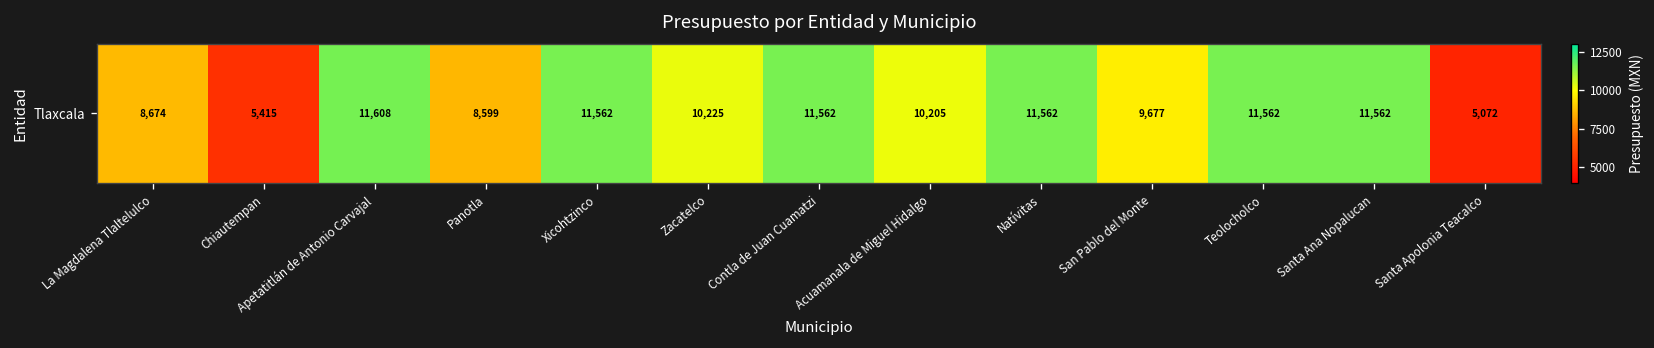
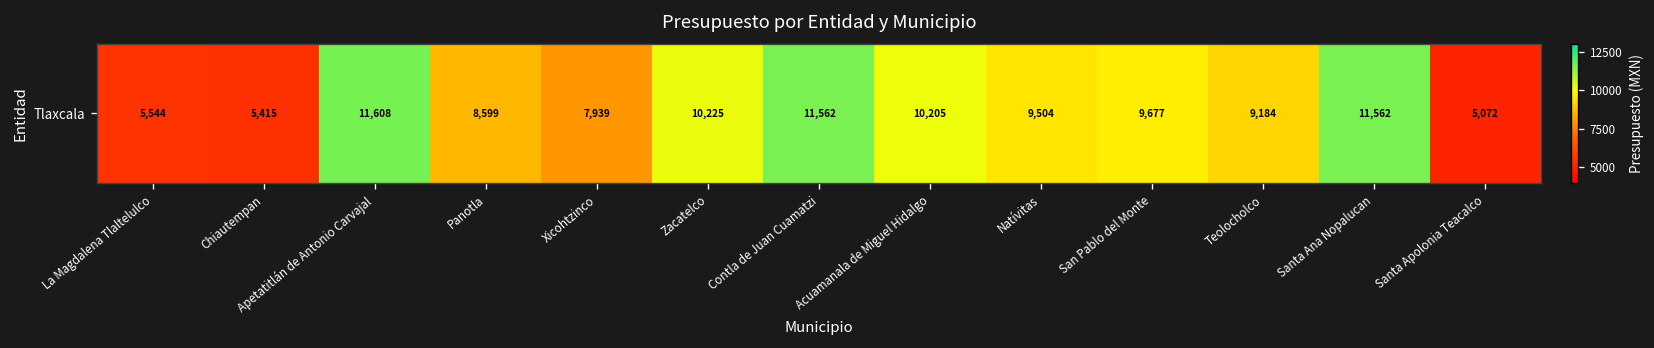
  {
    "Tlaxcala": {
-     "La Magdalena Tlaltelulco": "8,674",
+     "La Magdalena Tlaltelulco": "5,544",
      "Chiautempan": "5,415",
      "Apetatitlán de Antonio Carvajal": "11,608",
      "Panotla": "8,599",
-     "Xicohtzinco": "11,562",
+     "Xicohtzinco": "7,939",
      "Zacatelco": "10,225",
      "Contla de Juan Cuamatzi": "11,562",
      "Acuamanala de Miguel Hidalgo": "10,205",
-     "Natívitas": "11,562",
+     "Natívitas": "9,504",
      "San Pablo del Monte": "9,677",
-     "Teolocholco": "11,562",
+     "Teolocholco": "9,184",
      "Santa Ana Nopalucan": "11,562",
      "Santa Apolonia Teacalco": "5,072"
    }
  }
